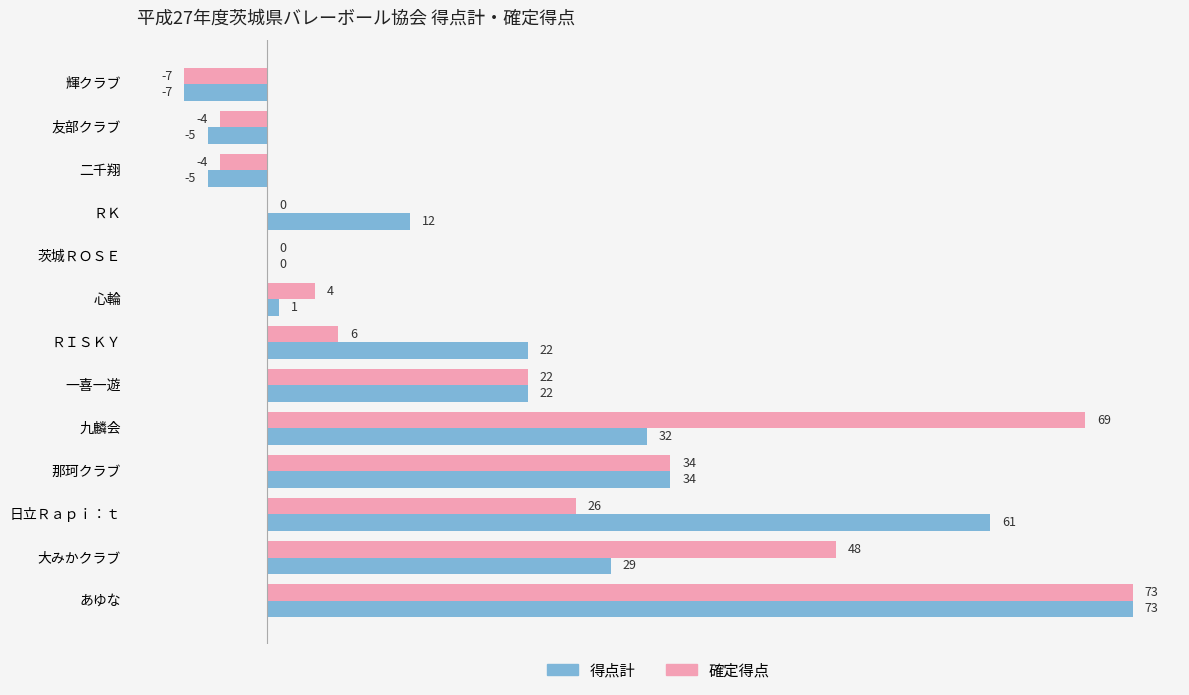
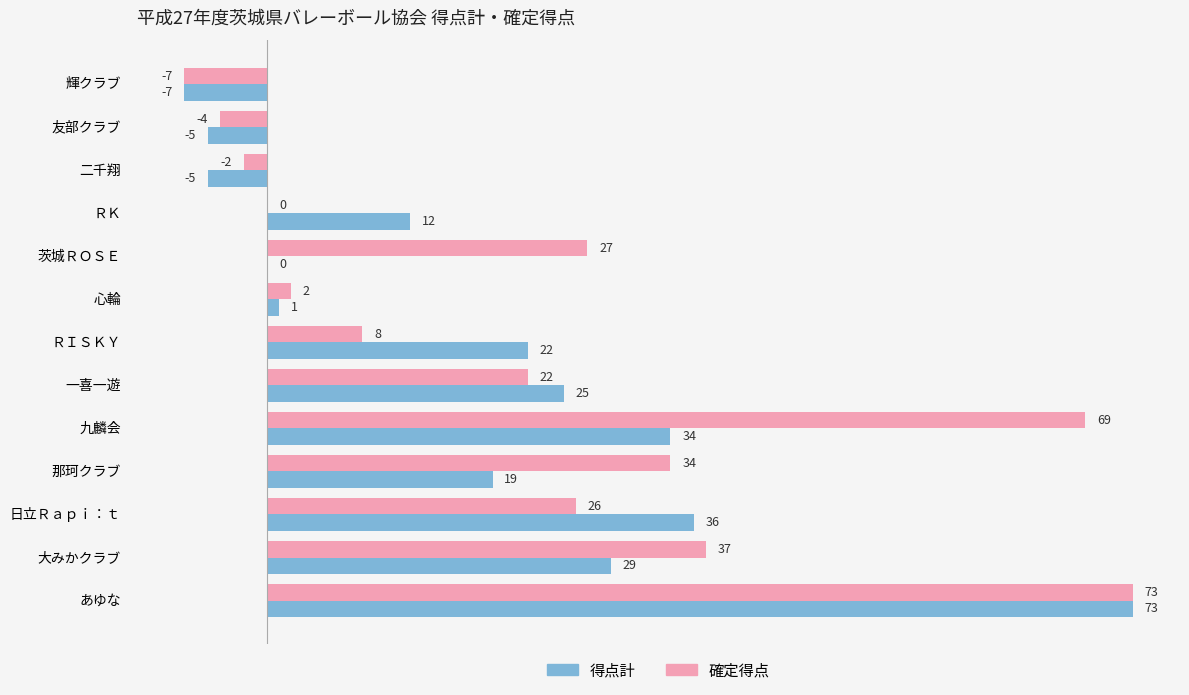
  {
    "得点計": {
      "輝クラブ": -7,
      "友部クラブ": -5,
      "二千翔": -5,
      "ＲＫ": 12,
      "茨城ＲＯＳＥ": 0,
      "心輪": 1,
      "ＲＩＳＫＹ": 22,
-     "一喜一遊": 22,
-     "九麟会": 32,
-     "那珂クラブ": 34,
-     "日立Ｒａｐｉ：ｔ": 61,
+     "一喜一遊": 25,
+     "九麟会": 34,
+     "那珂クラブ": 19,
+     "日立Ｒａｐｉ：ｔ": 36,
      "大みかクラブ": 29,
      "あゆな": 73
    },
    "確定得点": {
      "輝クラブ": -7,
      "友部クラブ": -4,
-     "二千翔": -4,
+     "二千翔": -2,
      "ＲＫ": 0,
-     "茨城ＲＯＳＥ": 0,
-     "心輪": 4,
-     "ＲＩＳＫＹ": 6,
+     "茨城ＲＯＳＥ": 27,
+     "心輪": 2,
+     "ＲＩＳＫＹ": 8,
      "一喜一遊": 22,
      "九麟会": 69,
      "那珂クラブ": 34,
      "日立Ｒａｐｉ：ｔ": 26,
-     "大みかクラブ": 48,
+     "大みかクラブ": 37,
      "あゆな": 73
    }
  }
